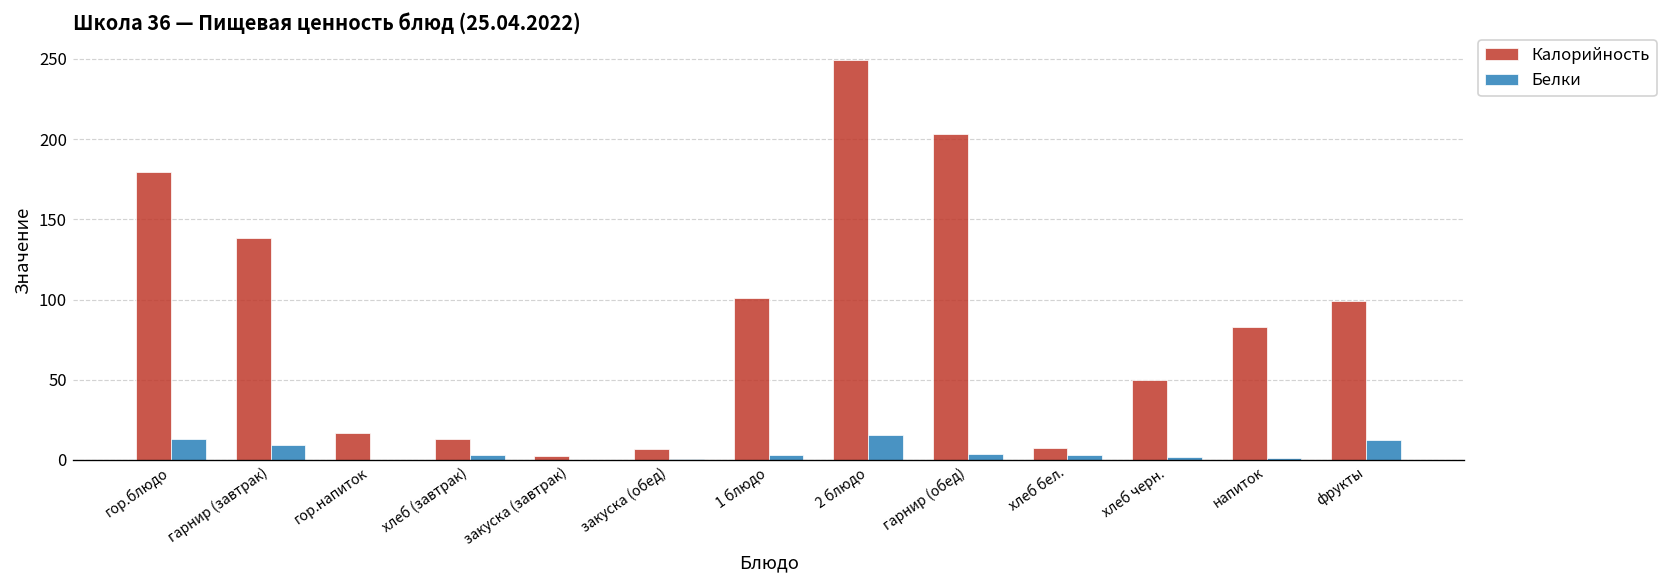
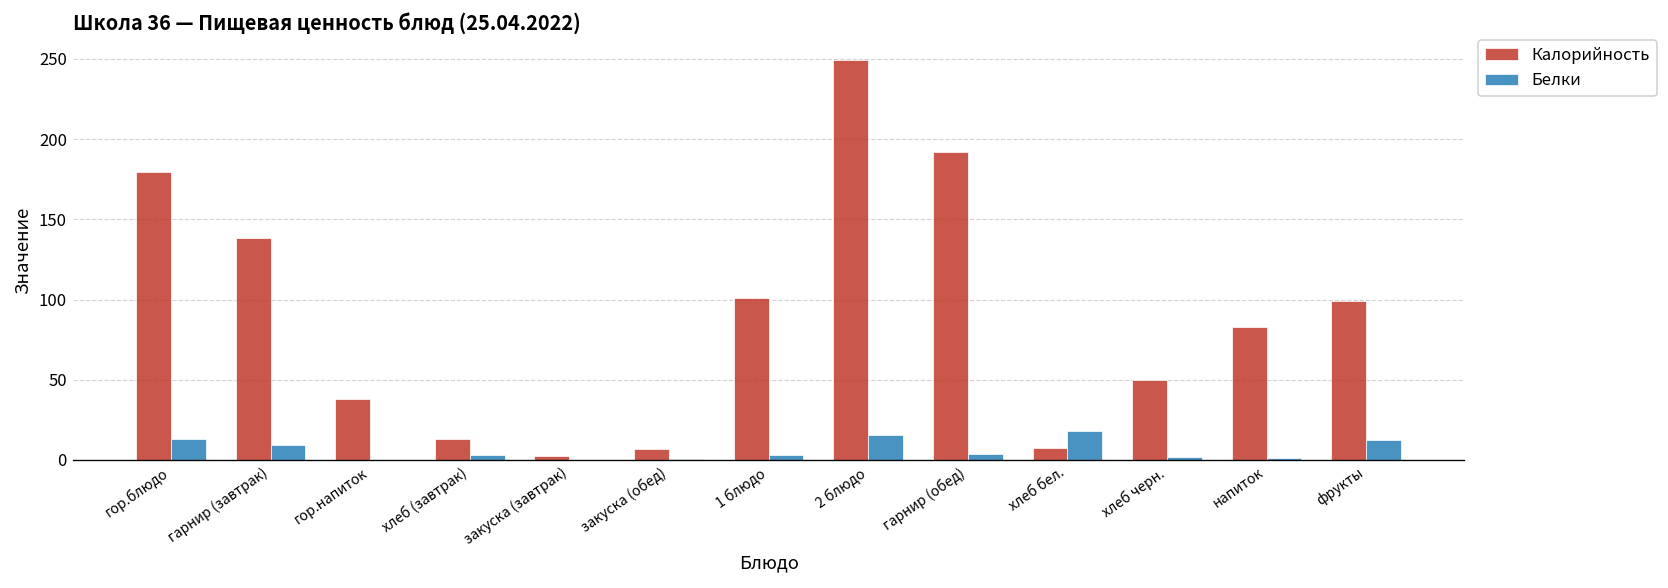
  {
    "Калорийность": {
      "гор.блюдо": 179,
      "гарнир (завтрак)": 138,
-     "гор.напиток": 17,
+     "гор.напиток": 38,
      "хлеб (завтрак)": 13,
      "закуска (завтрак)": 2,
      "закуска (обед)": 7,
      "1 блюдо": 101,
      "2 блюдо": 249,
-     "гарнир (обед)": 203,
+     "гарнир (обед)": 192,
      "хлеб бел.": 8,
      "хлеб черн.": 50,
      "напиток": 83,
      "фрукты": 99
    },
    "Белки": {
      "гор.блюдо": 13,
      "гарнир (завтрак)": 9,
      "хлеб (завтрак)": 3,
      "1 блюдо": 3,
      "2 блюдо": 16,
      "гарнир (обед)": 4,
-     "хлеб бел.": 3,
+     "хлеб бел.": 18,
      "хлеб черн.": 2,
      "фрукты": 12
    }
  }
